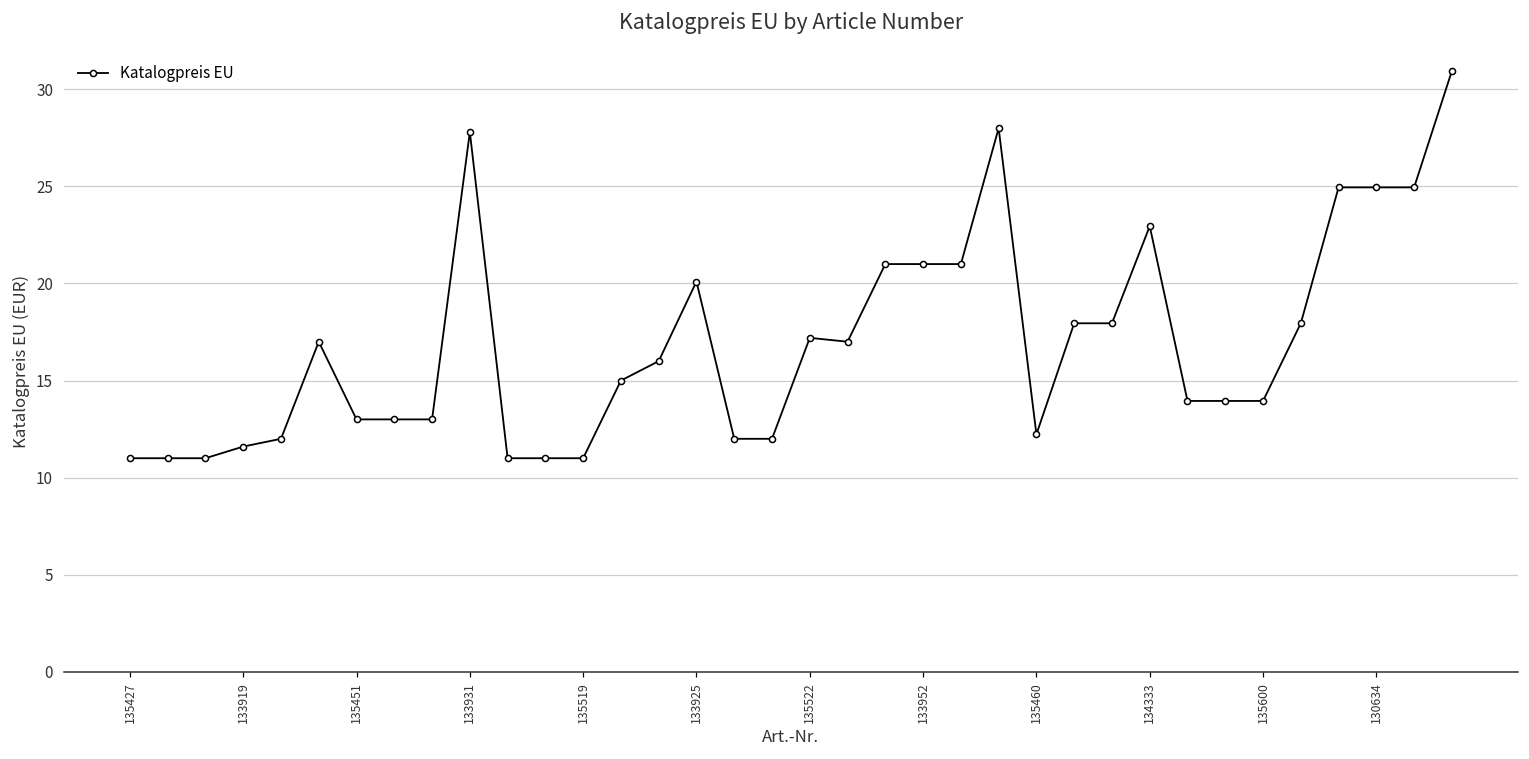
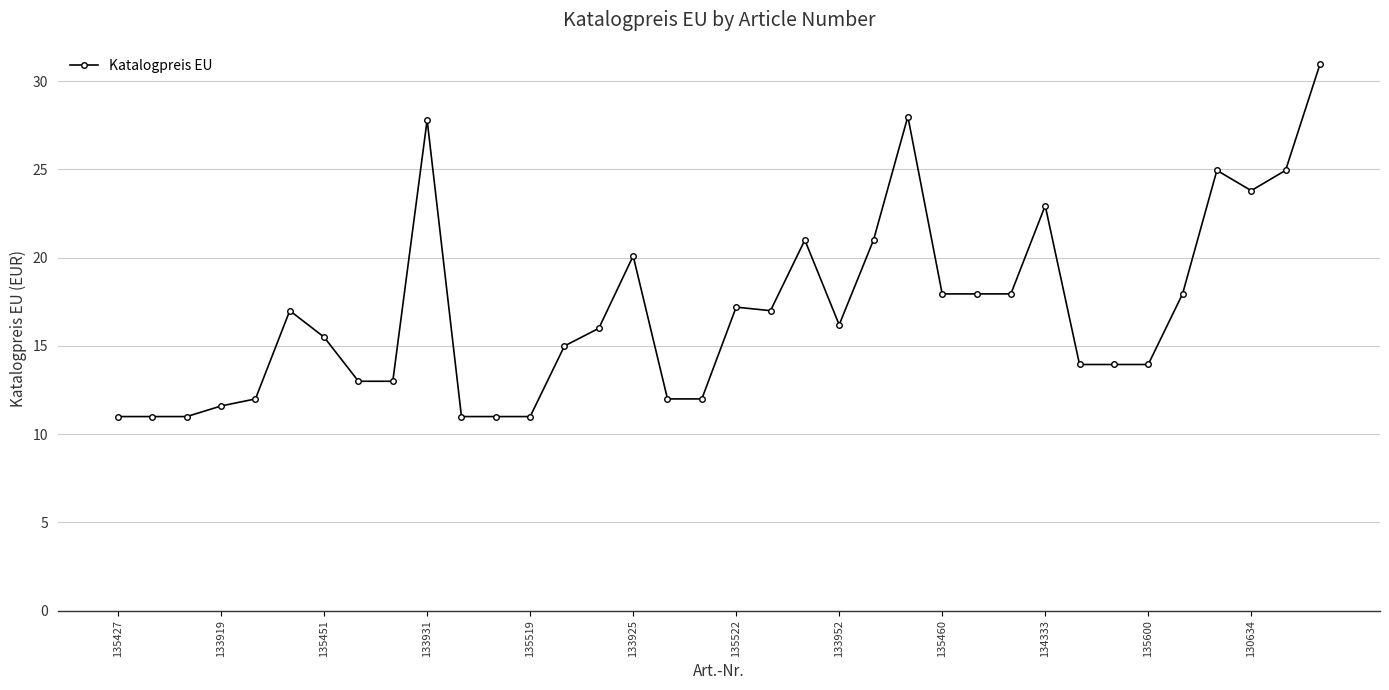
  {
    "135427": 11.0,
    "133919": 11.6,
-   "135451": 13.0,
+   "135451": 15.5,
    "133931": 27.8,
    "135519": 11.0,
    "133925": 20.1,
    "135522": 17.2,
-   "133952": 21.0,
-   "135460": 12.2,
+   "133952": 16.2,
+   "135460": 18.0,
    "134333": 23.0,
    "135600": 14.0,
-   "130634": 25.0
+   "130634": 23.8
  }
